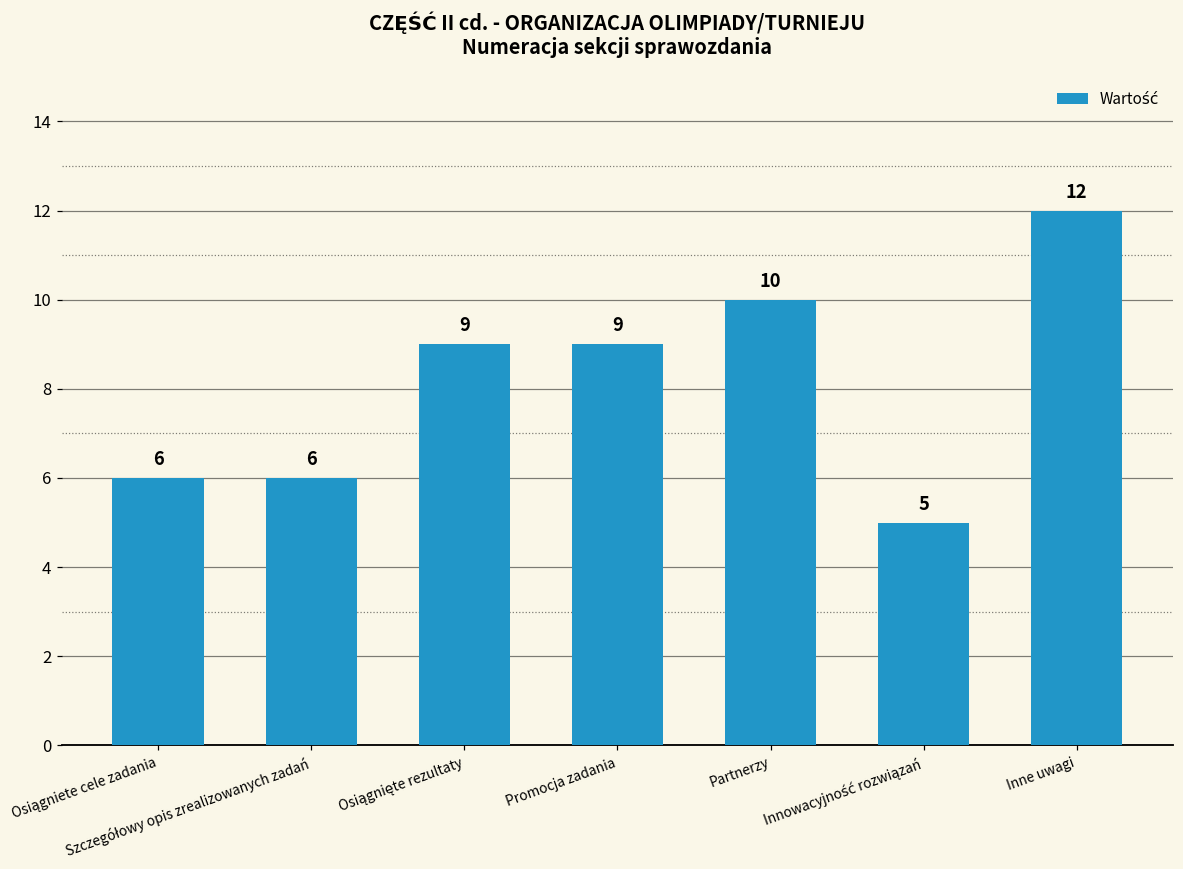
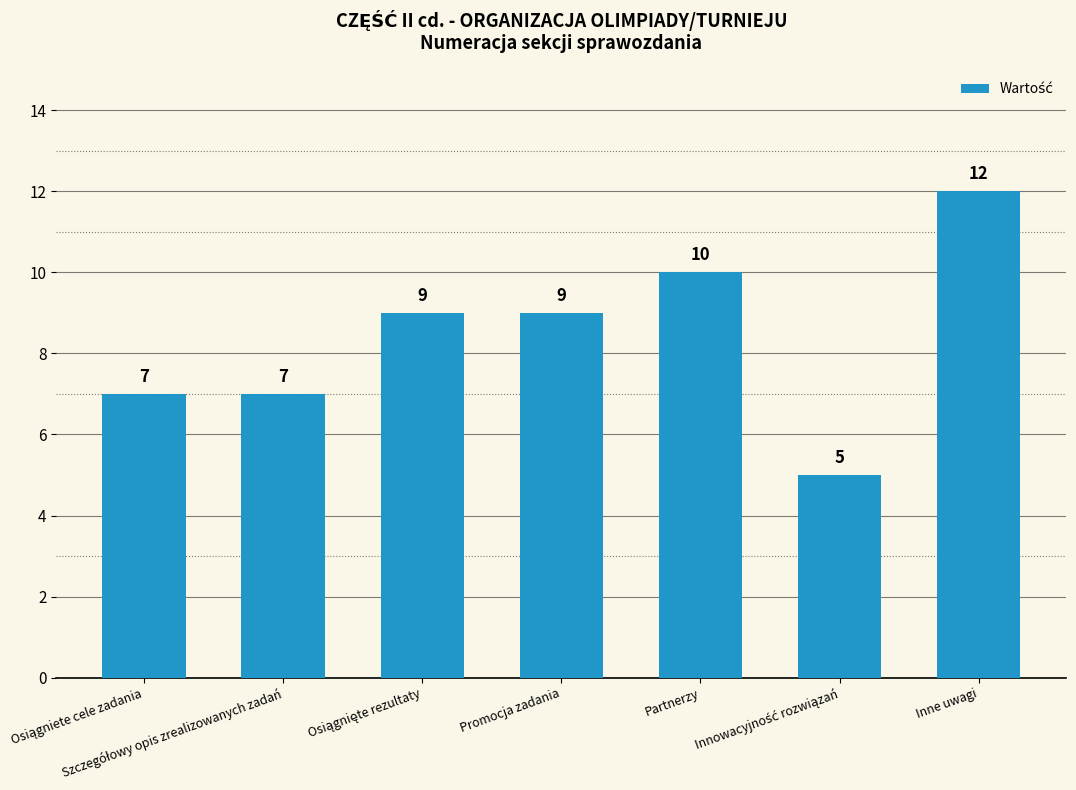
  {
-   "Osiągniete cele zadania": 6,
-   "Szczegółowy opis zrealizowanych zadań": 6,
+   "Osiągniete cele zadania": 7,
+   "Szczegółowy opis zrealizowanych zadań": 7,
    "Osiągnięte rezultaty": 9,
    "Promocja zadania": 9,
    "Partnerzy": 10,
    "Innowacyjność rozwiązań": 5,
    "Inne uwagi": 12
  }
